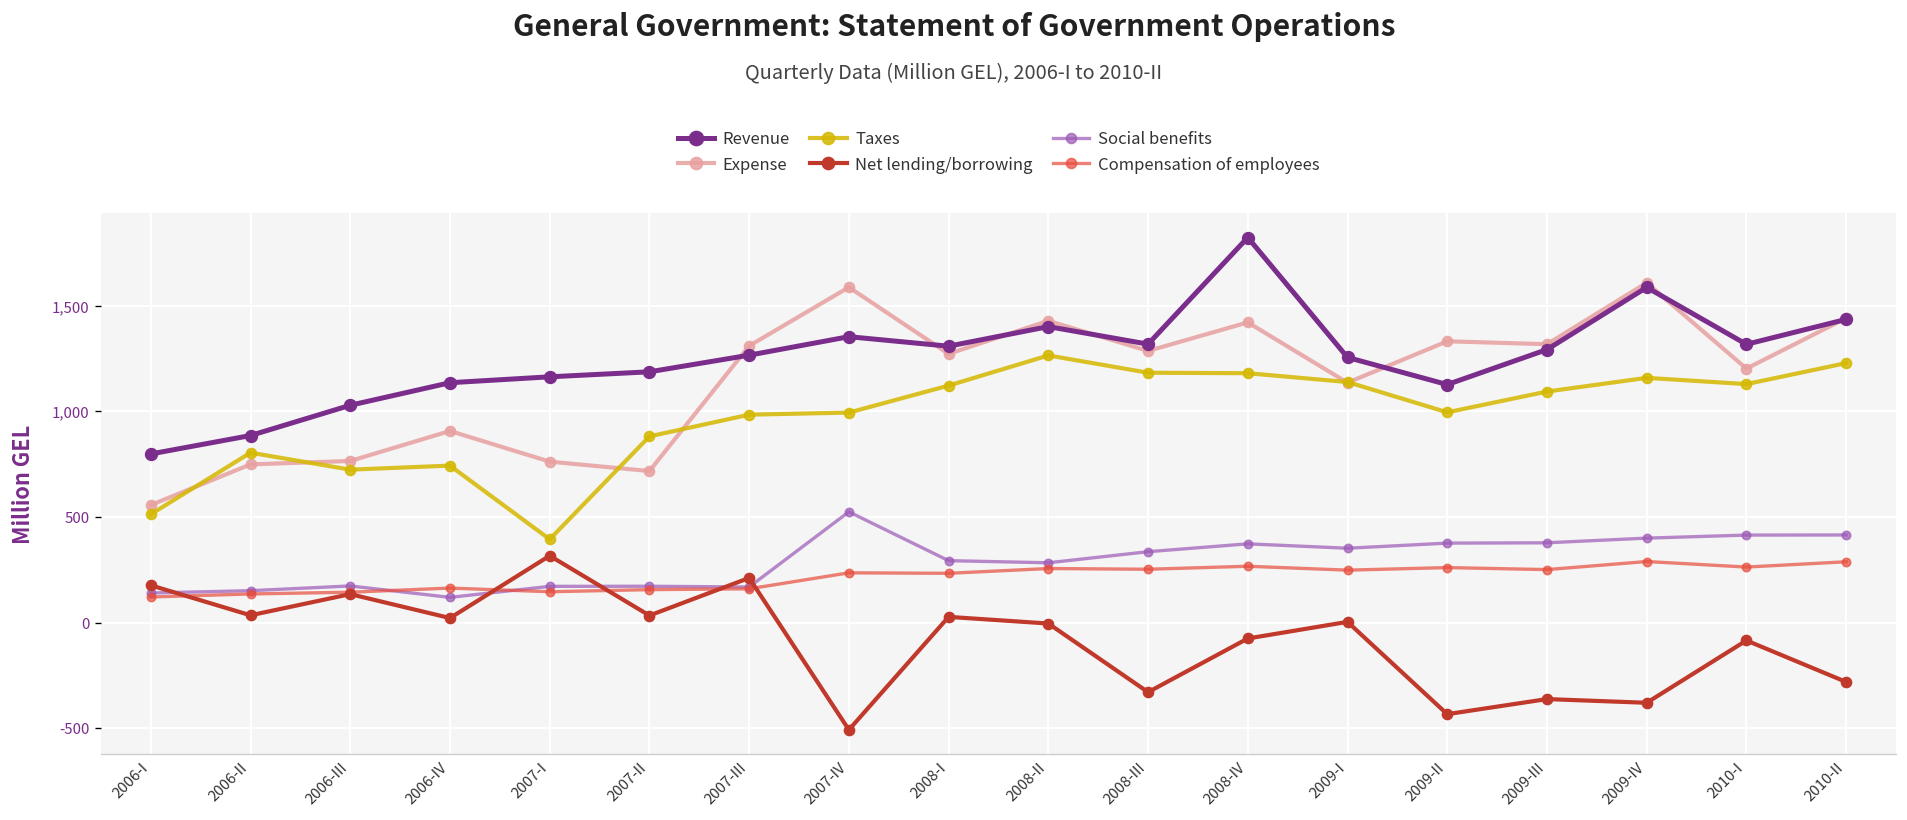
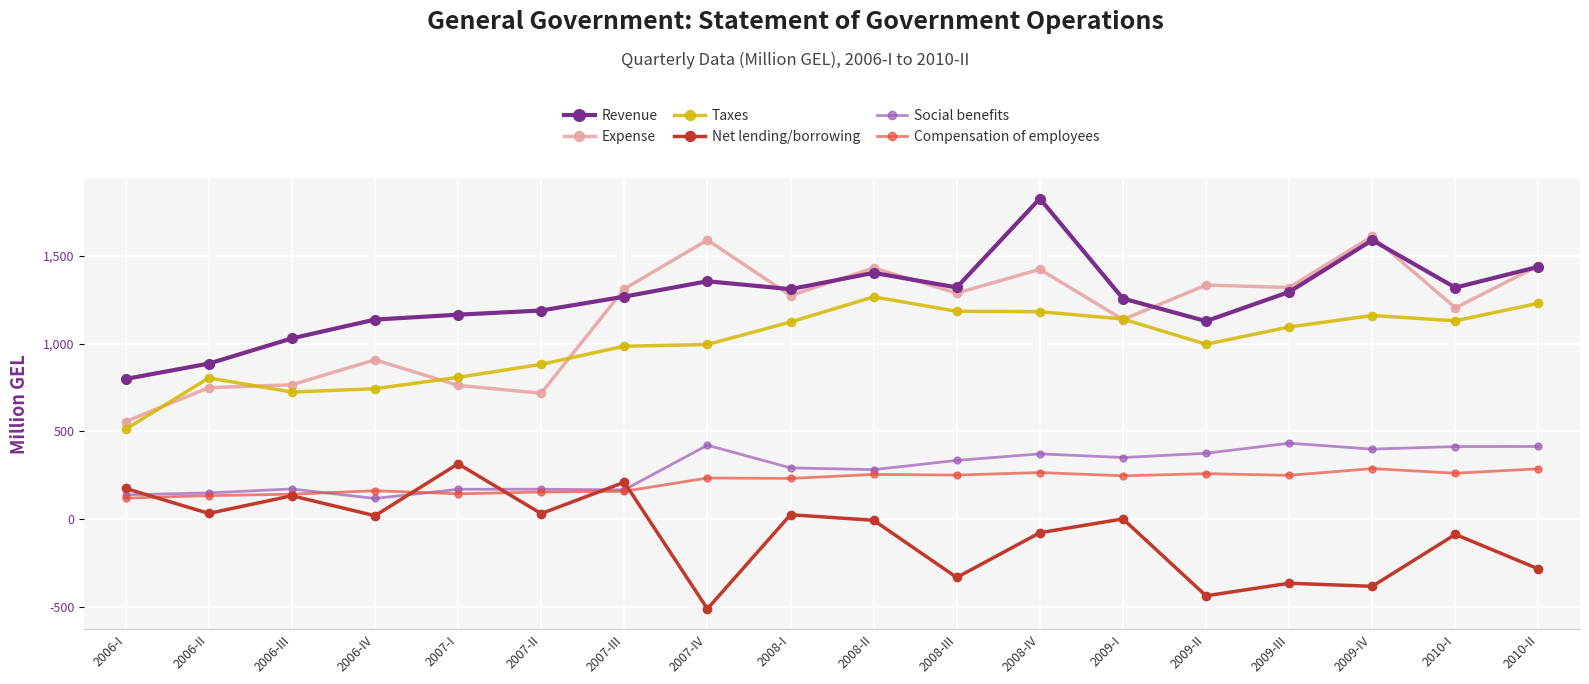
  {
    "Revenue": {
      "2006-I": "800",
      "2006-II": "890",
      "2006-III": "1,030",
      "2006-IV": "1,140",
      "2007-I": "1,160",
      "2007-II": "1,190",
      "2007-III": "1,270",
      "2007-IV": "1,350",
      "2008-I": "1,310",
      "2008-II": "1,400",
      "2008-III": "1,320",
      "2008-IV": "1,820",
      "2009-I": "1,260",
      "2009-II": "1,130",
      "2009-III": "1,290",
      "2009-IV": "1,590",
      "2010-I": "1,320"
    },
    "Expense": {
      "2006-I": "560",
      "2006-II": "750",
      "2006-III": "770",
      "2006-IV": "910",
      "2007-I": "760",
      "2007-II": "720",
      "2007-III": "1,310",
      "2007-IV": "1,590",
      "2008-I": "1,270",
      "2008-II": "1,430",
      "2008-III": "1,290",
      "2008-IV": "1,420",
      "2009-II": "1,330",
      "2009-III": "1,320",
      "2009-IV": "1,610",
      "2010-I": "1,200"
    },
    "Taxes": {
      "2006-I": "510",
      "2006-II": "800",
      "2006-III": "720",
      "2006-IV": "740",
-     "2007-I": "390",
+     "2007-I": "810",
      "2007-II": "880",
      "2007-III": "980",
      "2007-IV": "990",
      "2008-I": "1,120",
      "2008-II": "1,270",
      "2008-III": "1,180",
      "2008-IV": "1,180",
      "2009-II": "1,000",
      "2009-III": "1,090",
      "2009-IV": "1,160",
      "2010-I": "1,130",
      "2010-II": "1,230"
    },
    "Social benefits": {
      "2006-I": "140",
      "2006-II": "150",
      "2006-III": "170",
      "2006-IV": "120",
      "2007-I": "170",
      "2007-II": "170",
-     "2007-IV": "520",
+     "2007-IV": "420",
      "2008-I": "290",
      "2008-II": "280",
      "2008-III": "340",
      "2008-IV": "370",
      "2009-I": "350",
      "2009-II": "380",
-     "2009-III": "380",
+     "2009-III": "430",
      "2009-IV": "400",
      "2010-I": "410",
      "2010-II": "410"
    }
  }
